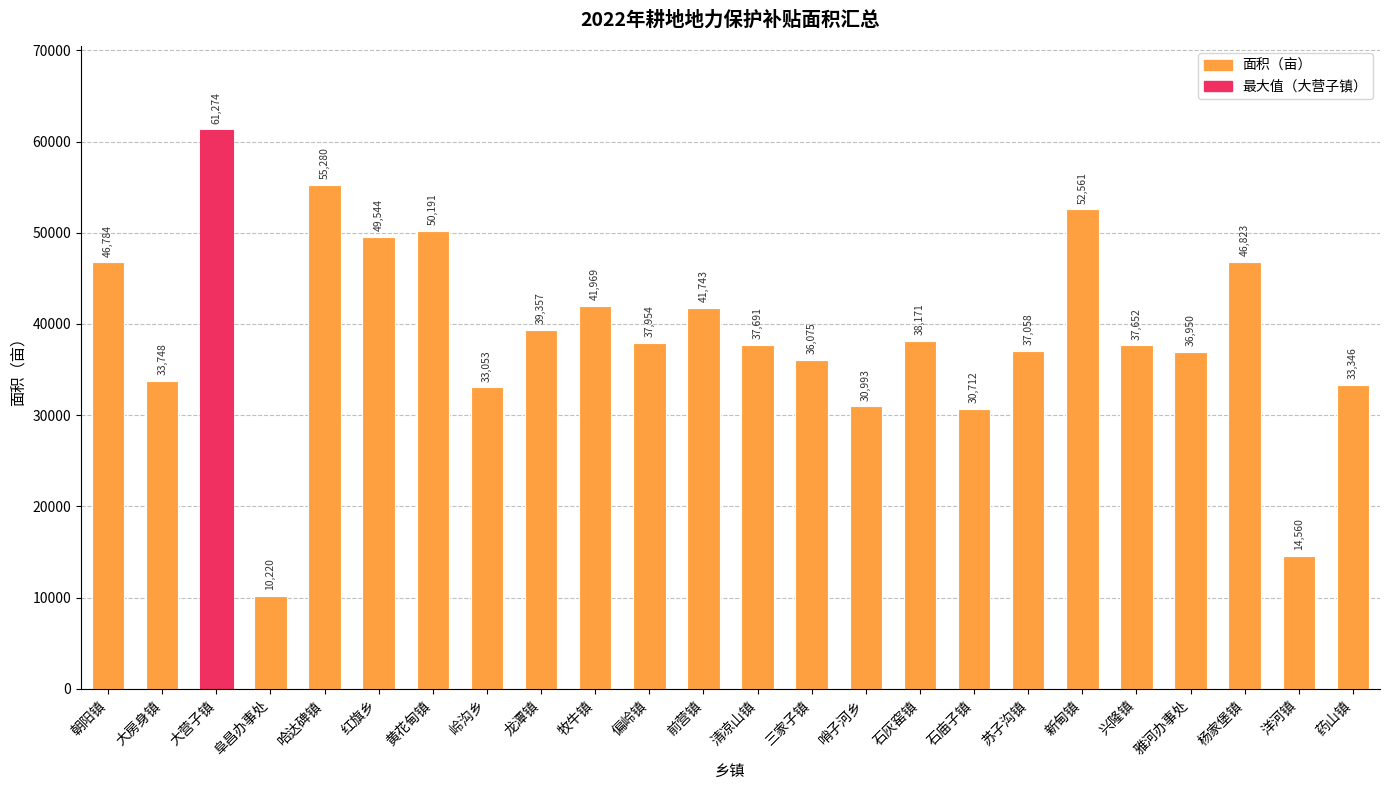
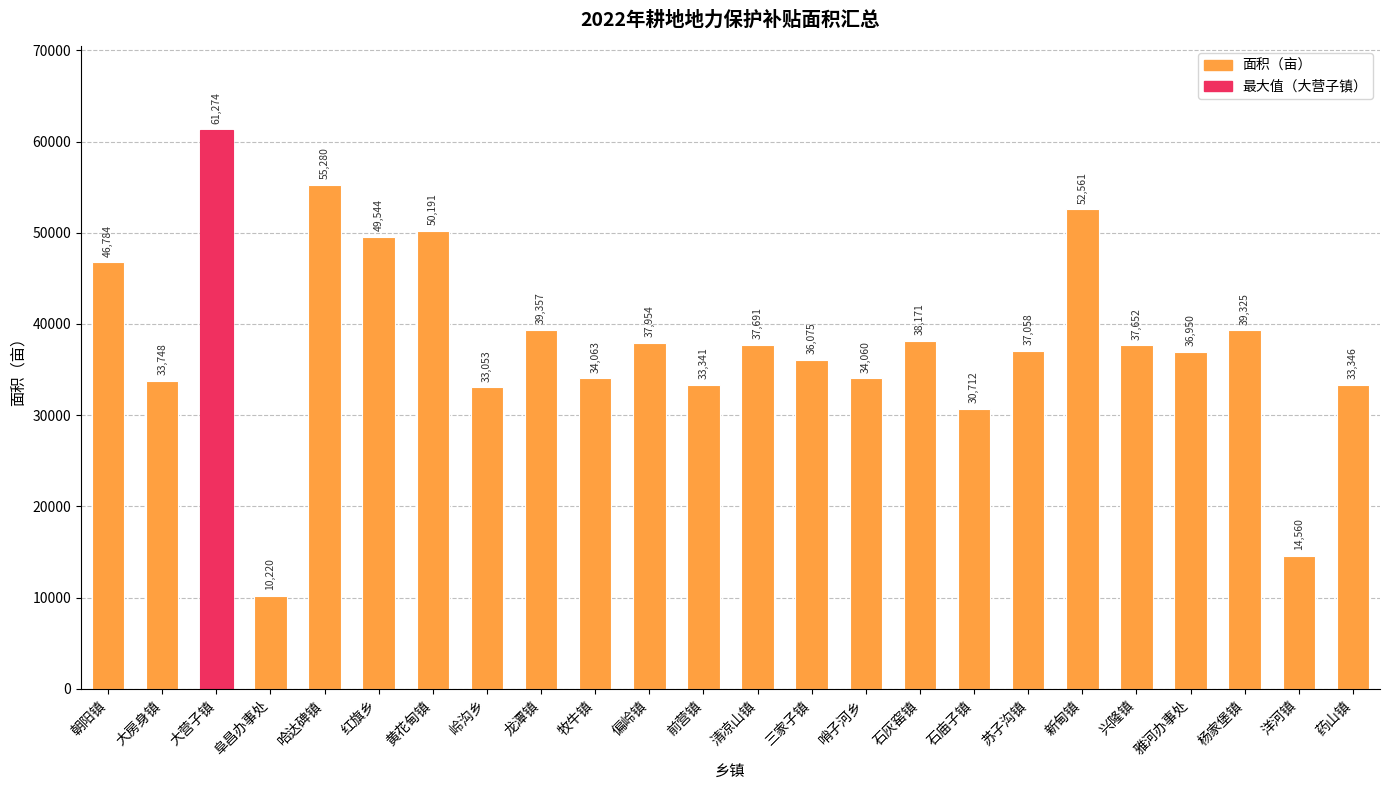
  {
    "朝阳镇": "46,784",
    "大房身镇": "33,748",
    "大营子镇": "61,274",
    "阜昌办事处": "10,220",
    "哈达碑镇": "55,280",
    "红旗乡": "49,544",
    "黄花甸镇": "50,191",
    "岭沟乡": "33,053",
    "龙潭镇": "39,357",
-   "牧牛镇": "41,969",
+   "牧牛镇": "34,063",
    "偏岭镇": "37,954",
-   "前营镇": "41,743",
+   "前营镇": "33,341",
    "清凉山镇": "37,691",
    "三家子镇": "36,075",
-   "哨子河乡": "30,993",
+   "哨子河乡": "34,060",
    "石灰窑镇": "38,171",
    "石庙子镇": "30,712",
    "苏子沟镇": "37,058",
    "新甸镇": "52,561",
    "兴隆镇": "37,652",
    "雅河办事处": "36,950",
-   "杨家堡镇": "46,823",
+   "杨家堡镇": "39,325",
    "洋河镇": "14,560",
    "药山镇": "33,346"
  }
